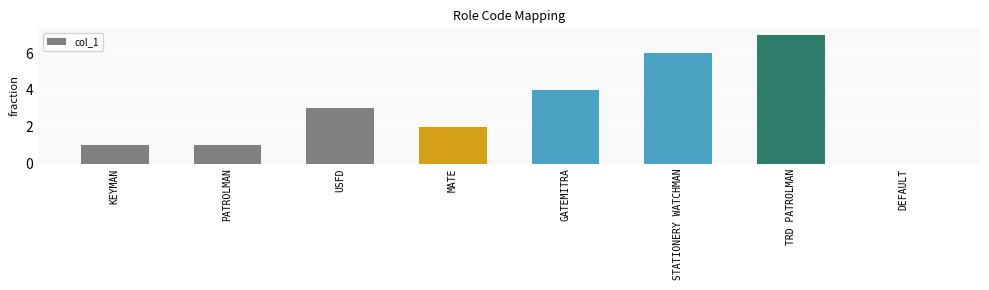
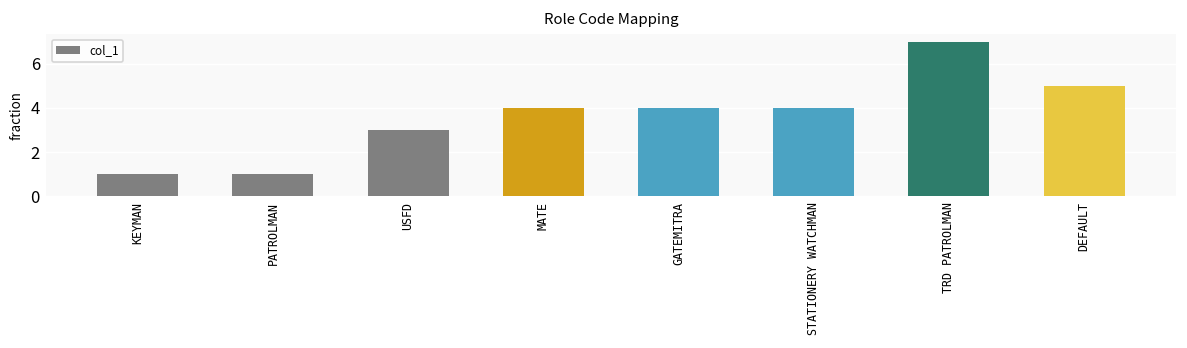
  {
    "KEYMAN": 1,
    "PATROLMAN": 1,
    "USFD": 3,
-   "MATE": 2,
+   "MATE": 4,
    "GATEMITRA": 4,
-   "STATIONERY WATCHMAN": 6,
+   "STATIONERY WATCHMAN": 4,
    "TRD PATROLMAN": 7,
-   "DEFAULT": 0
+   "DEFAULT": 5
  }
